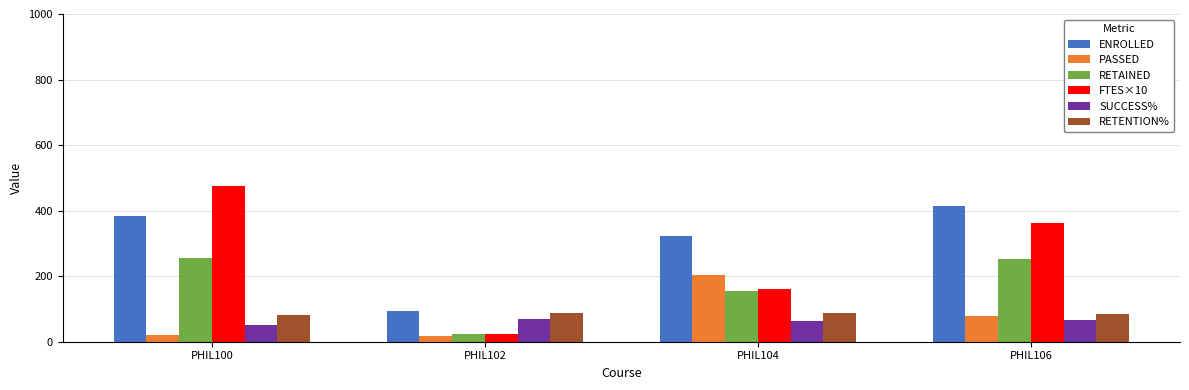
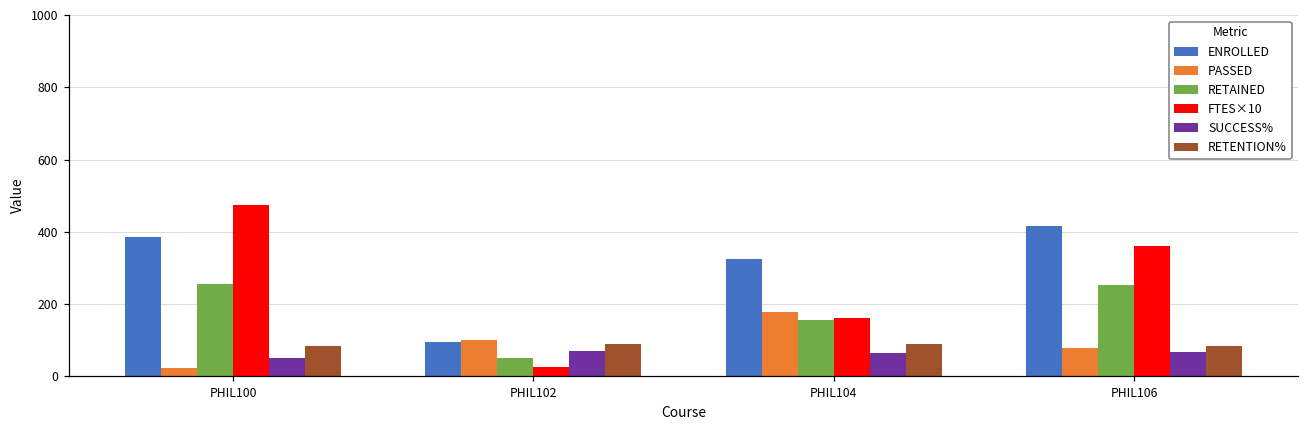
  {
    "ENROLLED": {
      "PHIL100": 380,
      "PHIL102": 100,
      "PHIL104": 320,
      "PHIL106": 420
    },
    "PASSED": {
      "PHIL100": 20,
-     "PHIL102": 20,
-     "PHIL104": 200,
+     "PHIL102": 100,
+     "PHIL104": 180,
      "PHIL106": 80
    },
    "RETAINED": {
      "PHIL100": 260,
-     "PHIL102": 20,
+     "PHIL102": 50,
      "PHIL104": 160,
      "PHIL106": 250
    },
    "FTES×10": {
      "PHIL100": 470,
      "PHIL102": 30,
      "PHIL104": 160,
      "PHIL106": 360
    },
    "SUCCESS%": {
      "PHIL100": 50,
      "PHIL102": 70,
      "PHIL104": 60,
      "PHIL106": 70
    },
    "RETENTION%": {
      "PHIL100": 80,
      "PHIL102": 90,
      "PHIL104": 90,
      "PHIL106": 80
    }
  }
